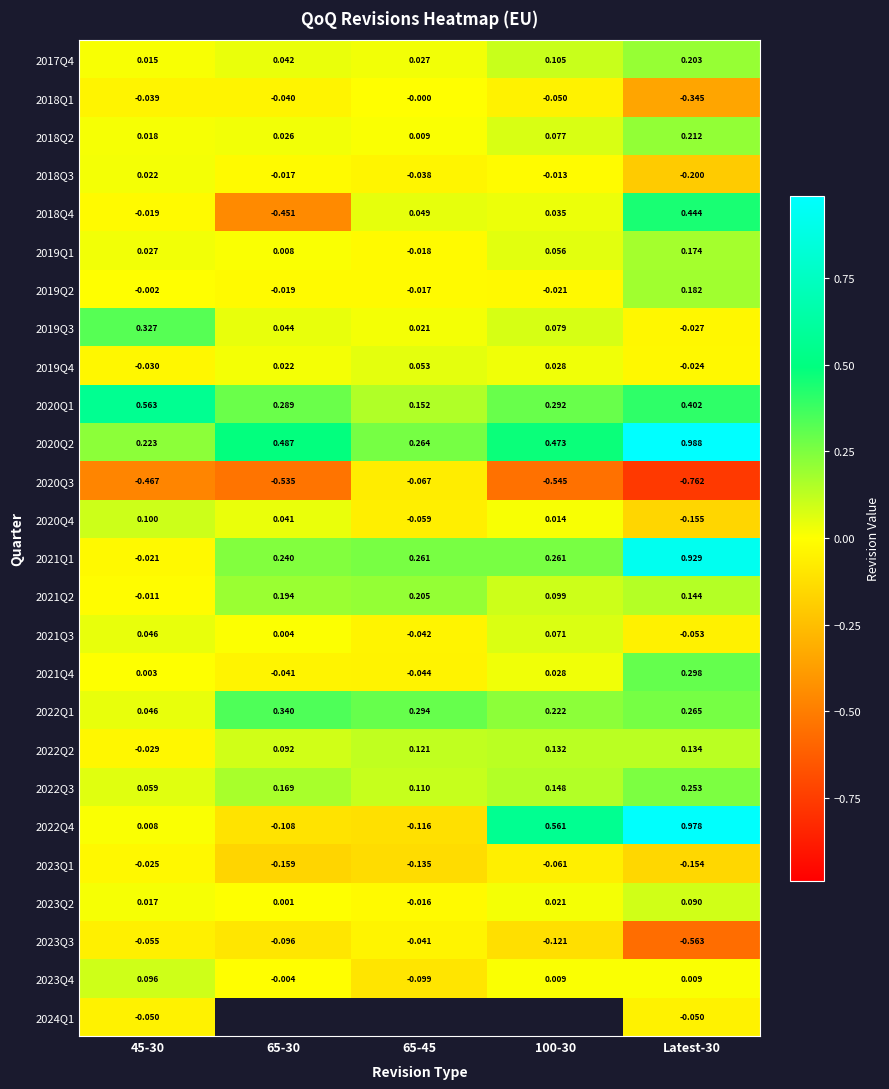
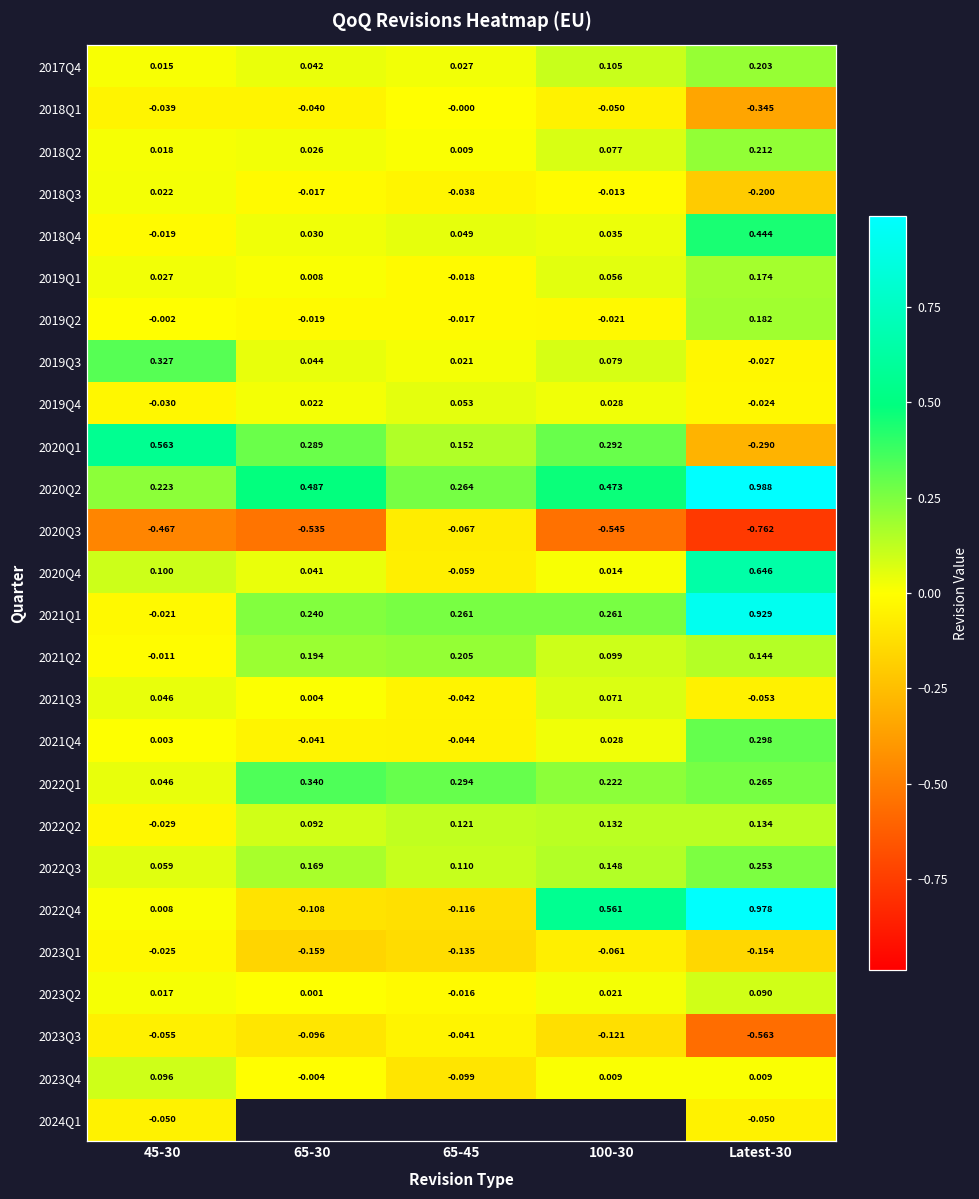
  {
    "2017Q4": {
      "45-30": 0.015,
      "65-30": 0.042,
      "65-45": 0.027,
      "100-30": 0.105,
      "Latest-30": 0.203
    },
    "2018Q1": {
      "45-30": -0.039,
      "65-30": -0.040,
      "65-45": -0.000,
      "100-30": -0.050,
      "Latest-30": -0.345
    },
    "2018Q2": {
      "45-30": 0.018,
      "65-30": 0.026,
      "65-45": 0.009,
      "100-30": 0.077,
      "Latest-30": 0.212
    },
    "2018Q3": {
      "45-30": 0.022,
      "65-30": -0.017,
      "65-45": -0.038,
      "100-30": -0.013,
      "Latest-30": -0.200
    },
    "2018Q4": {
      "45-30": -0.019,
-     "65-30": -0.451,
+     "65-30": 0.030,
      "65-45": 0.049,
      "100-30": 0.035,
      "Latest-30": 0.444
    },
    "2019Q1": {
      "45-30": 0.027,
      "65-30": 0.008,
      "65-45": -0.018,
      "100-30": 0.056,
      "Latest-30": 0.174
    },
    "2019Q2": {
      "45-30": -0.002,
      "65-30": -0.019,
      "65-45": -0.017,
      "100-30": -0.021,
      "Latest-30": 0.182
    },
    "2019Q3": {
      "45-30": 0.327,
      "65-30": 0.044,
      "65-45": 0.021,
      "100-30": 0.079,
      "Latest-30": -0.027
    },
    "2019Q4": {
      "45-30": -0.030,
      "65-30": 0.022,
      "65-45": 0.053,
      "100-30": 0.028,
      "Latest-30": -0.024
    },
    "2020Q1": {
      "45-30": 0.563,
      "65-30": 0.289,
      "65-45": 0.152,
      "100-30": 0.292,
-     "Latest-30": 0.402
+     "Latest-30": -0.290
    },
    "2020Q2": {
      "45-30": 0.223,
      "65-30": 0.487,
      "65-45": 0.264,
      "100-30": 0.473,
      "Latest-30": 0.988
    },
    "2020Q3": {
      "45-30": -0.467,
      "65-30": -0.535,
      "65-45": -0.067,
      "100-30": -0.545,
      "Latest-30": -0.762
    },
    "2020Q4": {
      "45-30": 0.100,
      "65-30": 0.041,
      "65-45": -0.059,
      "100-30": 0.014,
-     "Latest-30": -0.155
+     "Latest-30": 0.646
    },
    "2021Q1": {
      "45-30": -0.021,
      "65-30": 0.240,
      "65-45": 0.261,
      "100-30": 0.261,
      "Latest-30": 0.929
    },
    "2021Q2": {
      "45-30": -0.011,
      "65-30": 0.194,
      "65-45": 0.205,
      "100-30": 0.099,
      "Latest-30": 0.144
    },
    "2021Q3": {
      "45-30": 0.046,
      "65-30": 0.004,
      "65-45": -0.042,
      "100-30": 0.071,
      "Latest-30": -0.053
    },
    "2021Q4": {
      "45-30": 0.003,
      "65-30": -0.041,
      "65-45": -0.044,
      "100-30": 0.028,
      "Latest-30": 0.298
    },
    "2022Q1": {
      "45-30": 0.046,
      "65-30": 0.340,
      "65-45": 0.294,
      "100-30": 0.222,
      "Latest-30": 0.265
    },
    "2022Q2": {
      "45-30": -0.029,
      "65-30": 0.092,
      "65-45": 0.121,
      "100-30": 0.132,
      "Latest-30": 0.134
    },
    "2022Q3": {
      "45-30": 0.059,
      "65-30": 0.169,
      "65-45": 0.110,
      "100-30": 0.148,
      "Latest-30": 0.253
    },
    "2022Q4": {
      "45-30": 0.008,
      "65-30": -0.108,
      "65-45": -0.116,
      "100-30": 0.561,
      "Latest-30": 0.978
    },
    "2023Q1": {
      "45-30": -0.025,
      "65-30": -0.159,
      "65-45": -0.135,
      "100-30": -0.061,
      "Latest-30": -0.154
    },
    "2023Q2": {
      "45-30": 0.017,
      "65-30": 0.001,
      "65-45": -0.016,
      "100-30": 0.021,
      "Latest-30": 0.090
    },
    "2023Q3": {
      "45-30": -0.055,
      "65-30": -0.096,
      "65-45": -0.041,
      "100-30": -0.121,
      "Latest-30": -0.563
    },
    "2023Q4": {
      "45-30": 0.096,
      "65-30": -0.004,
      "65-45": -0.099,
      "100-30": 0.009,
      "Latest-30": 0.009
    },
    "2024Q1": {
      "45-30": -0.050,
      "Latest-30": -0.050
    }
  }
